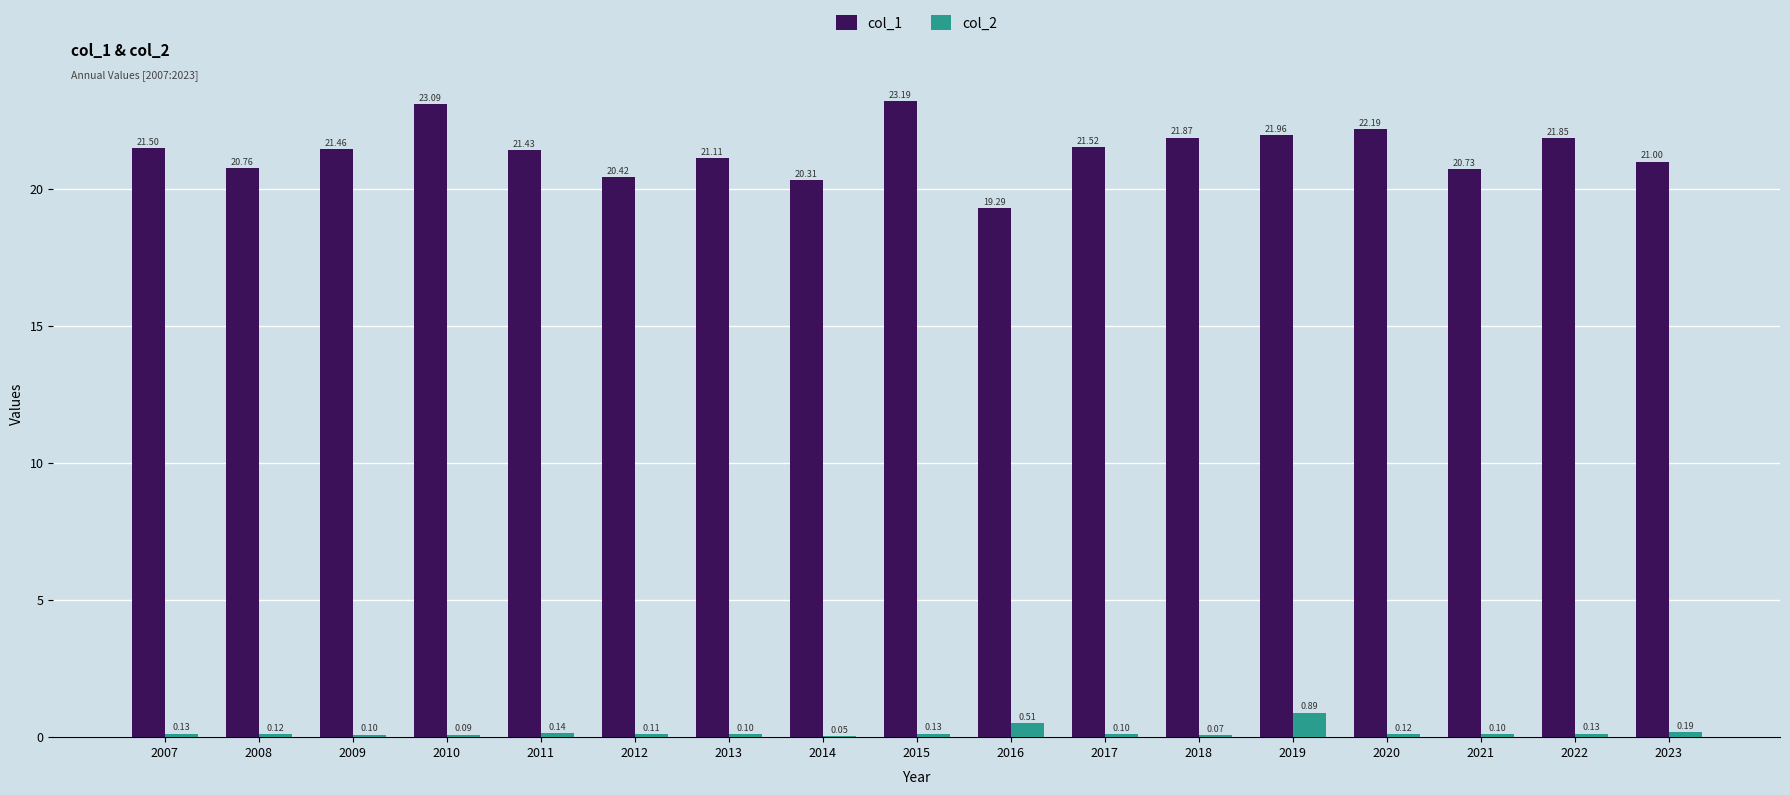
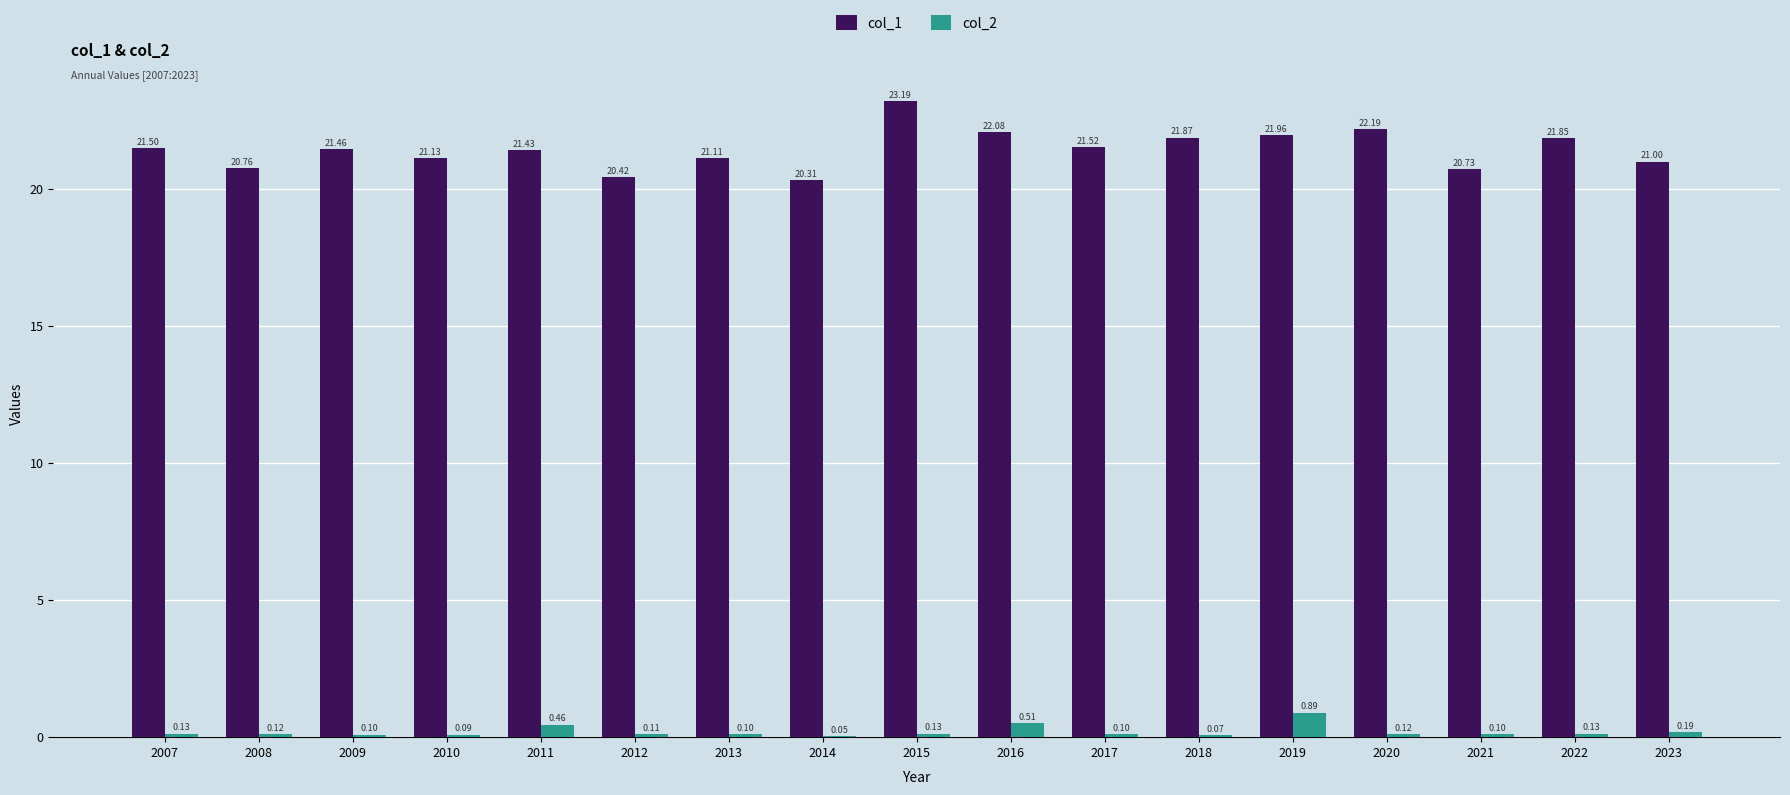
  {
    "col_1": {
      "2007": 21.50,
      "2008": 20.76,
      "2009": 21.46,
-     "2010": 23.09,
+     "2010": 21.13,
      "2011": 21.43,
      "2012": 20.42,
      "2013": 21.11,
      "2014": 20.31,
      "2015": 23.19,
-     "2016": 19.29,
+     "2016": 22.08,
      "2017": 21.52,
      "2018": 21.87,
      "2019": 21.96,
      "2020": 22.19,
      "2021": 20.73,
      "2022": 21.85,
      "2023": 21.00
    },
    "col_2": {
      "2007": 0.13,
      "2008": 0.12,
      "2009": 0.10,
      "2010": 0.09,
-     "2011": 0.14,
+     "2011": 0.46,
      "2012": 0.11,
      "2013": 0.10,
      "2014": 0.05,
      "2015": 0.13,
      "2016": 0.51,
      "2017": 0.10,
      "2018": 0.07,
      "2019": 0.89,
      "2020": 0.12,
      "2021": 0.10,
      "2022": 0.13,
      "2023": 0.19
    }
  }
